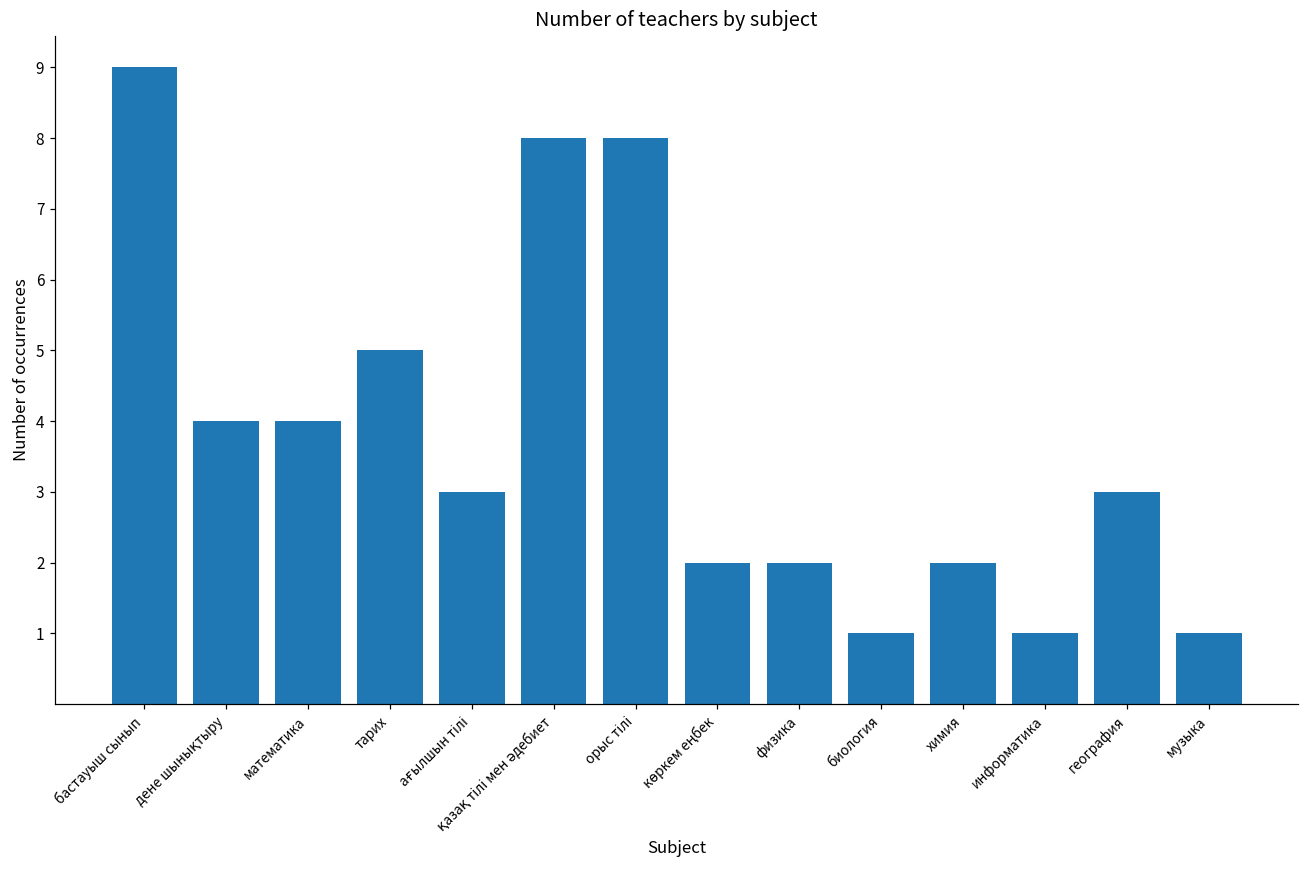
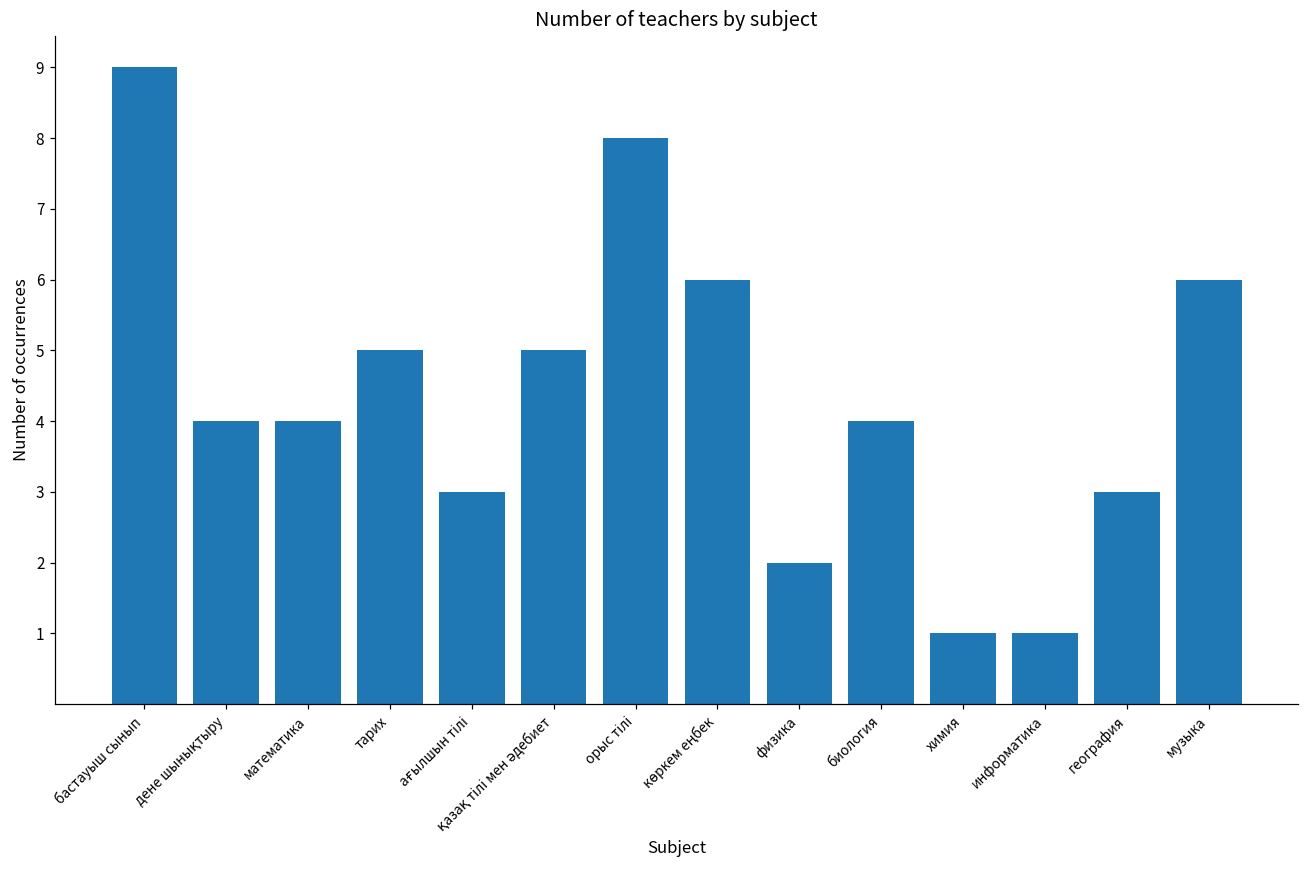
  {
    "бастауыш сынып": 9,
    "дене шынықтыру": 4,
    "математика": 4,
    "тарих": 5,
    "ағылшын тілі": 3,
-   "қазақ тілі мен әдебиет": 8,
+   "қазақ тілі мен әдебиет": 5,
    "орыс тілі": 8,
-   "көркем еңбек": 2,
+   "көркем еңбек": 6,
    "физика": 2,
-   "биология": 1,
-   "химия": 2,
+   "биология": 4,
+   "химия": 1,
    "информатика": 1,
    "география": 3,
-   "музыка": 1
+   "музыка": 6
  }
